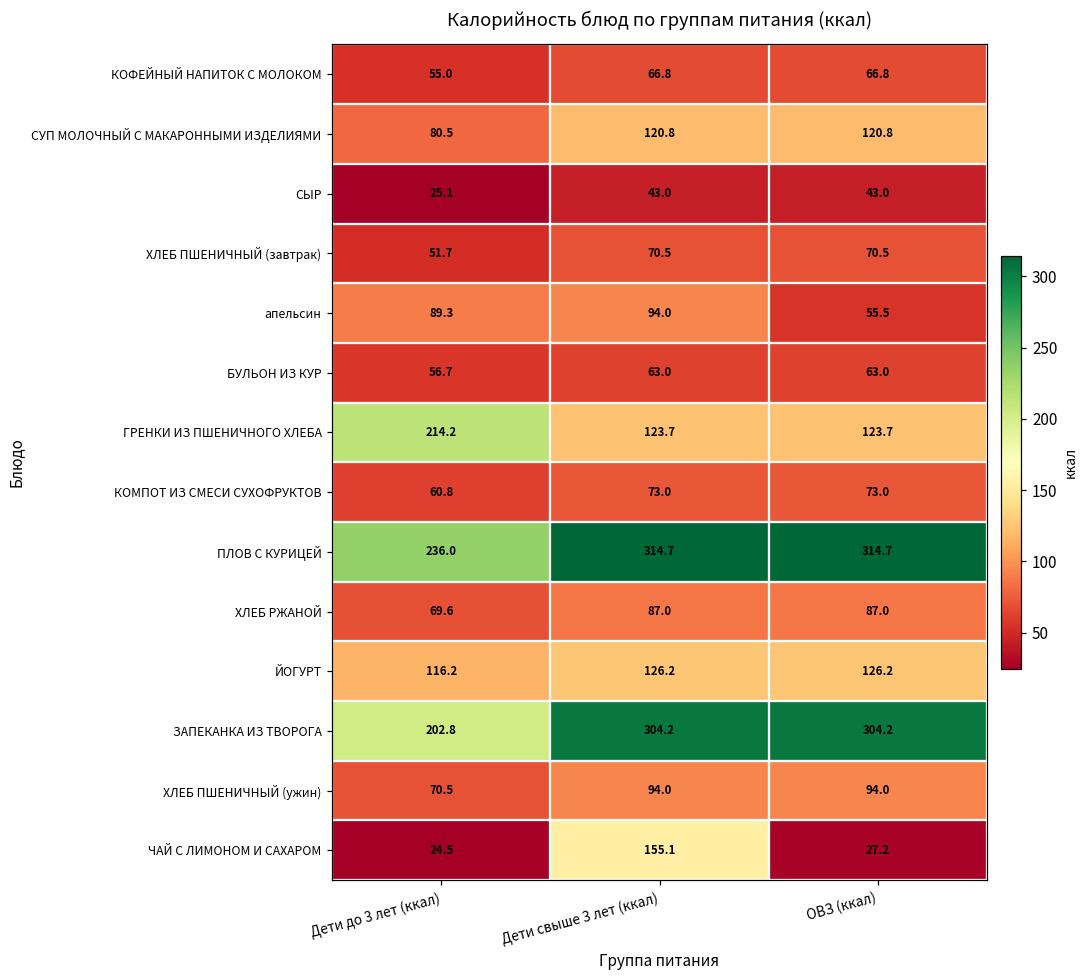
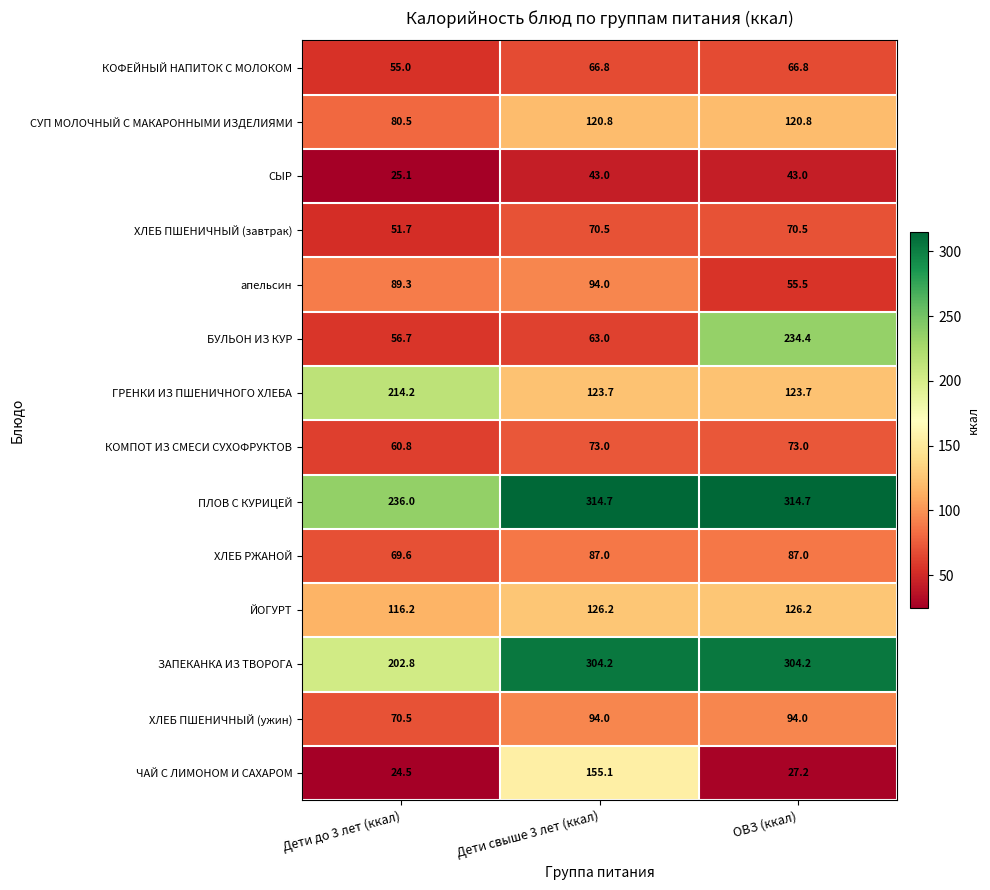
  {
    "КОФЕЙНЫЙ НАПИТОК С МОЛОКОМ": {
      "Дети до 3 лет (ккал)": 55.0,
      "Дети свыше 3 лет (ккал)": 66.8,
      "ОВЗ (ккал)": 66.8
    },
    "СУП МОЛОЧНЫЙ С МАКАРОННЫМИ ИЗДЕЛИЯМИ": {
      "Дети до 3 лет (ккал)": 80.5,
      "Дети свыше 3 лет (ккал)": 120.8,
      "ОВЗ (ккал)": 120.8
    },
    "СЫР": {
      "Дети до 3 лет (ккал)": 25.1,
      "Дети свыше 3 лет (ккал)": 43.0,
      "ОВЗ (ккал)": 43.0
    },
    "ХЛЕБ ПШЕНИЧНЫЙ (завтрак)": {
      "Дети до 3 лет (ккал)": 51.7,
      "Дети свыше 3 лет (ккал)": 70.5,
      "ОВЗ (ккал)": 70.5
    },
    "апельсин": {
      "Дети до 3 лет (ккал)": 89.3,
      "Дети свыше 3 лет (ккал)": 94.0,
      "ОВЗ (ккал)": 55.5
    },
    "БУЛЬОН ИЗ КУР": {
      "Дети до 3 лет (ккал)": 56.7,
      "Дети свыше 3 лет (ккал)": 63.0,
-     "ОВЗ (ккал)": 63.0
+     "ОВЗ (ккал)": 234.4
    },
    "ГРЕНКИ ИЗ ПШЕНИЧНОГО ХЛЕБА": {
      "Дети до 3 лет (ккал)": 214.2,
      "Дети свыше 3 лет (ккал)": 123.7,
      "ОВЗ (ккал)": 123.7
    },
    "КОМПОТ ИЗ СМЕСИ СУХОФРУКТОВ": {
      "Дети до 3 лет (ккал)": 60.8,
      "Дети свыше 3 лет (ккал)": 73.0,
      "ОВЗ (ккал)": 73.0
    },
    "ПЛОВ С КУРИЦЕЙ": {
      "Дети до 3 лет (ккал)": 236.0,
      "Дети свыше 3 лет (ккал)": 314.7,
      "ОВЗ (ккал)": 314.7
    },
    "ХЛЕБ РЖАНОЙ": {
      "Дети до 3 лет (ккал)": 69.6,
      "Дети свыше 3 лет (ккал)": 87.0,
      "ОВЗ (ккал)": 87.0
    },
    "ЙОГУРТ": {
      "Дети до 3 лет (ккал)": 116.2,
      "Дети свыше 3 лет (ккал)": 126.2,
      "ОВЗ (ккал)": 126.2
    },
    "ЗАПЕКАНКА ИЗ ТВОРОГА": {
      "Дети до 3 лет (ккал)": 202.8,
      "Дети свыше 3 лет (ккал)": 304.2,
      "ОВЗ (ккал)": 304.2
    },
    "ХЛЕБ ПШЕНИЧНЫЙ (ужин)": {
      "Дети до 3 лет (ккал)": 70.5,
      "Дети свыше 3 лет (ккал)": 94.0,
      "ОВЗ (ккал)": 94.0
    },
    "ЧАЙ С ЛИМОНОМ И САХАРОМ": {
      "Дети до 3 лет (ккал)": 24.5,
      "Дети свыше 3 лет (ккал)": 155.1,
      "ОВЗ (ккал)": 27.2
    }
  }
